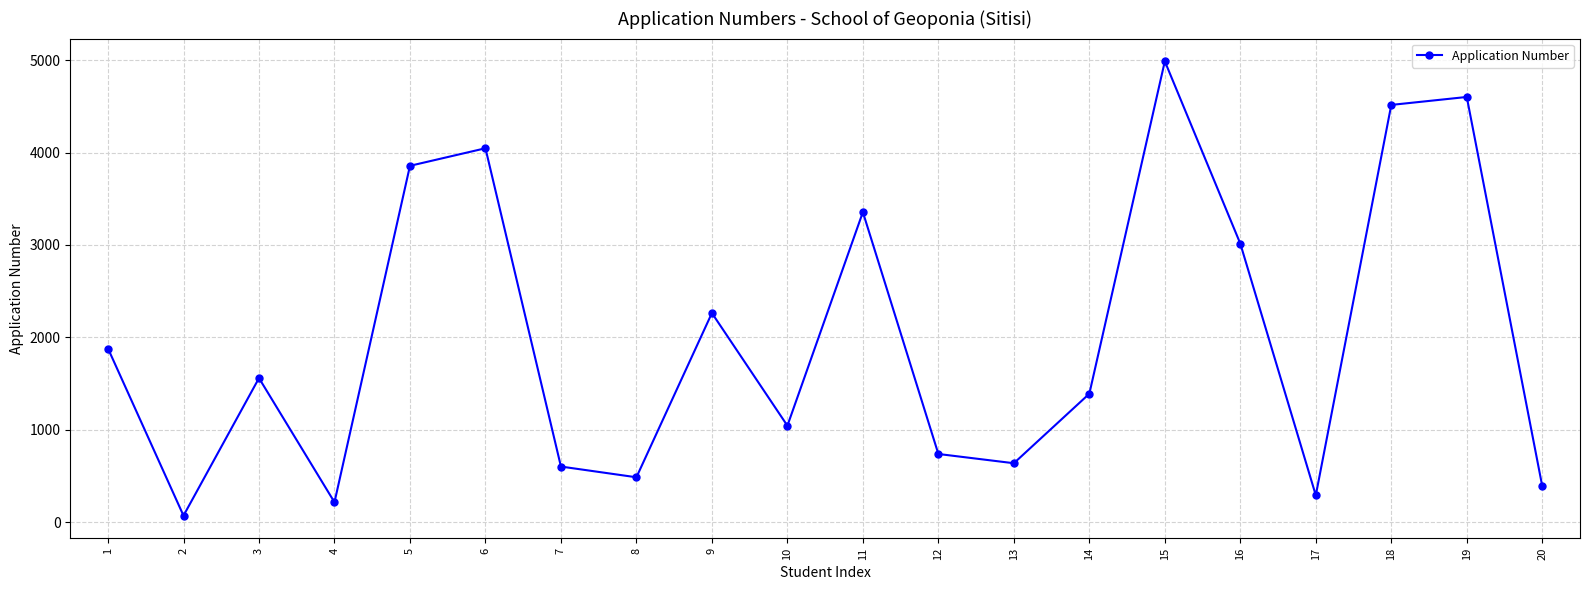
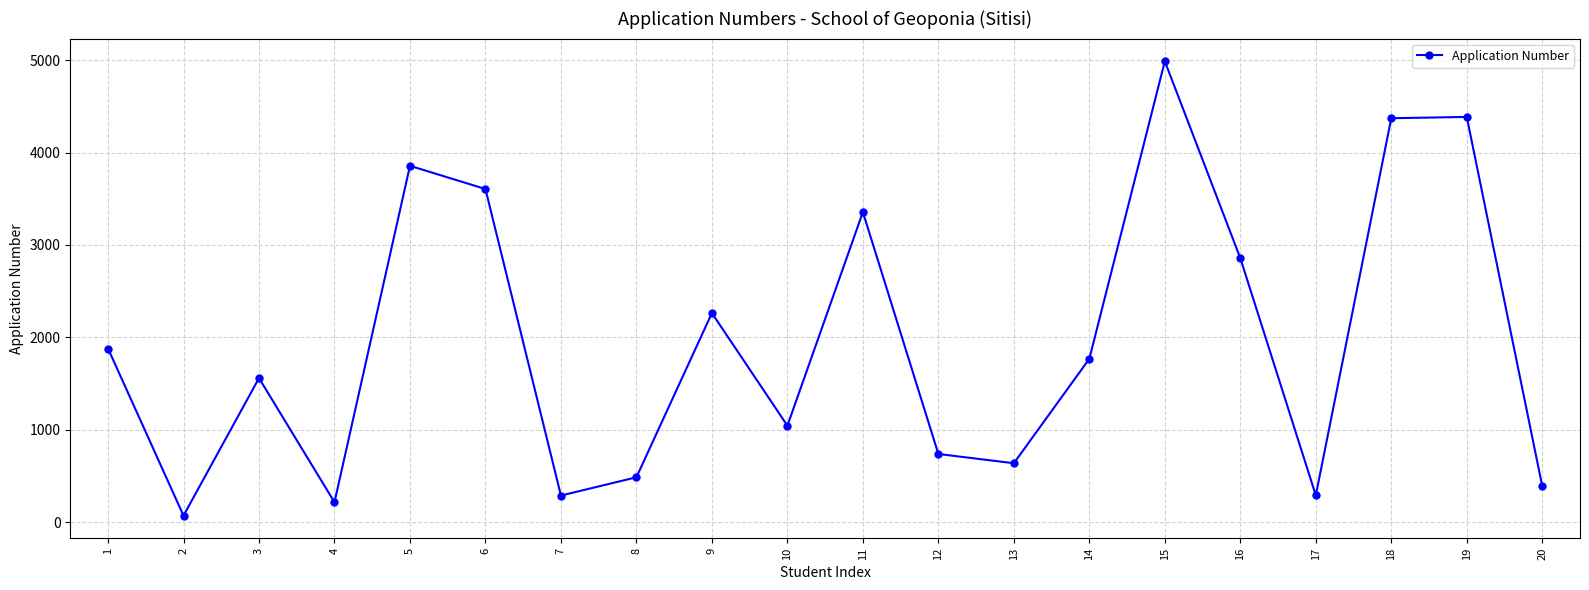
  {
    "1": 1900,
    "2": 100,
    "3": 1600,
    "4": 200,
    "5": 3900,
-   "6": 4000,
-   "7": 600,
+   "6": 3600,
+   "7": 300,
    "8": 500,
    "9": 2300,
    "10": 1000,
    "11": 3400,
    "12": 700,
    "13": 600,
-   "14": 1400,
+   "14": 1800,
    "15": 5000,
-   "16": 3000,
+   "16": 2900,
    "17": 300,
-   "18": 4500,
-   "19": 4600,
+   "18": 4400,
+   "19": 4400,
    "20": 400
  }
